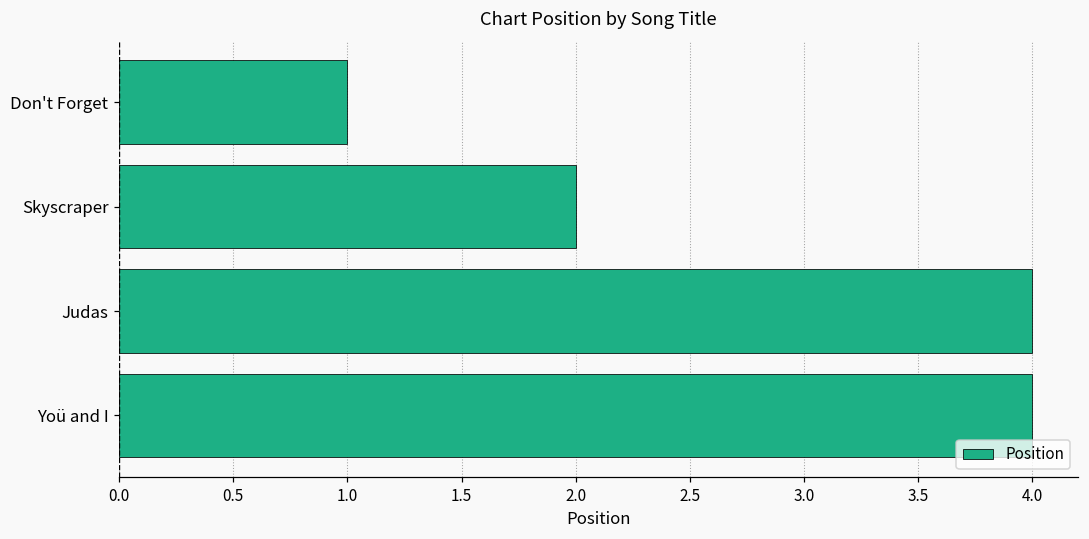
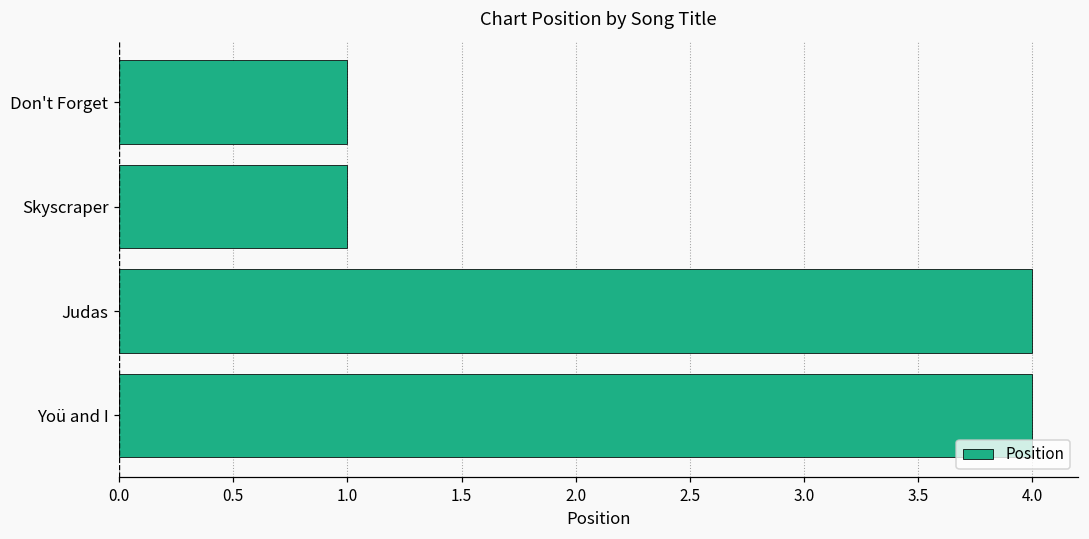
  {
    "Don't Forget": 1,
-   "Skyscraper": 2,
+   "Skyscraper": 1,
    "Judas": 4,
    "Yoü and I": 4
  }
